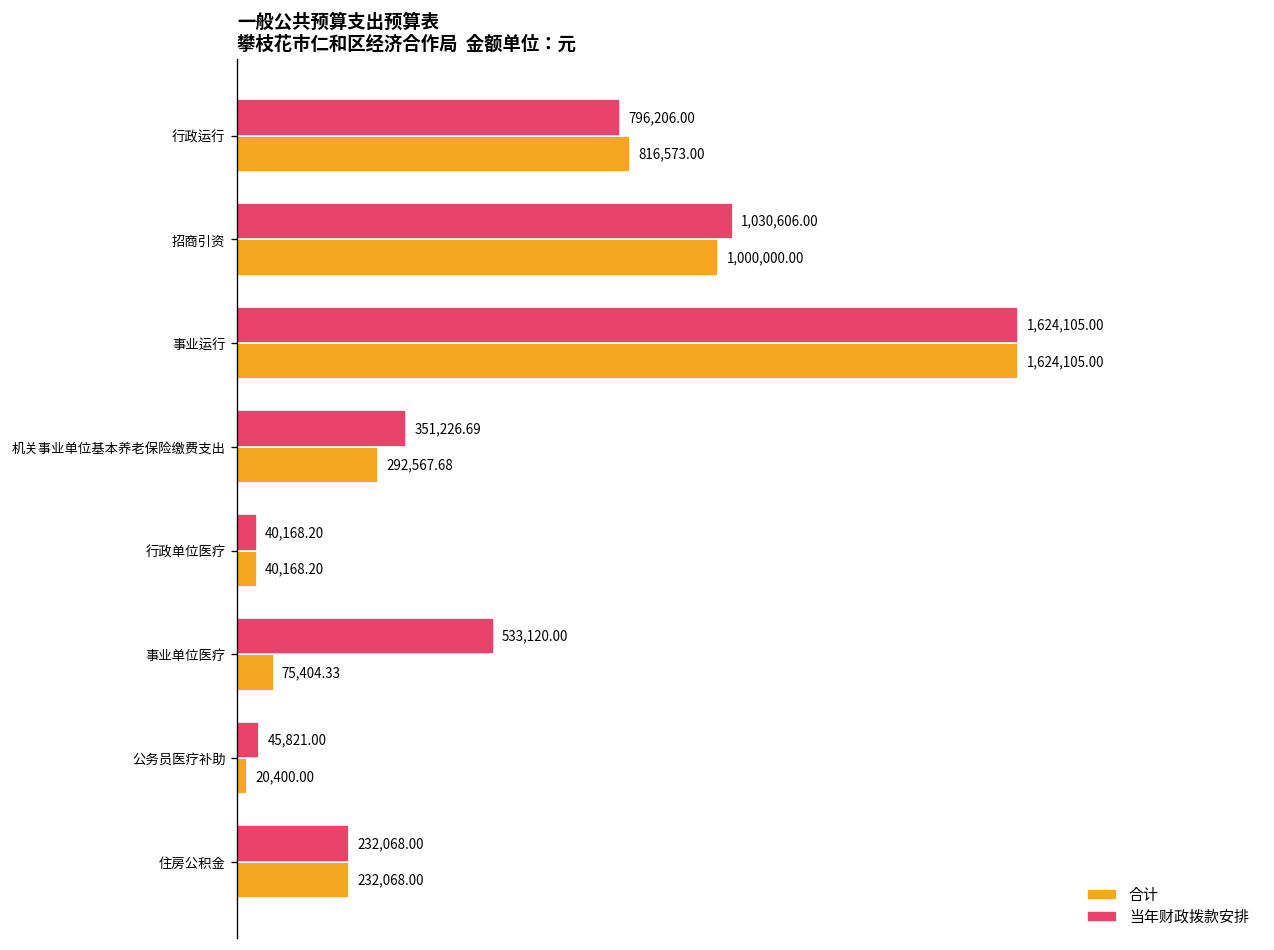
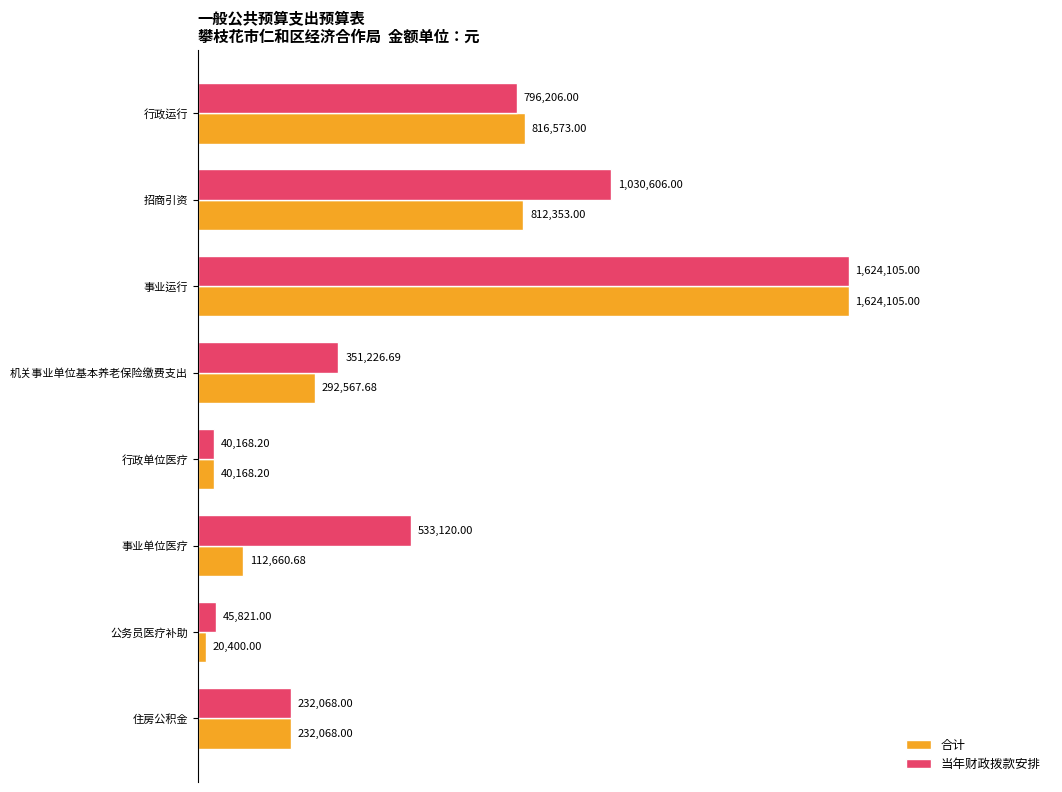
  {
    "合计": {
      "行政运行": "816,573.00",
-     "招商引资": "1,000,000.00",
+     "招商引资": "812,353.00",
      "事业运行": "1,624,105.00",
      "机关事业单位基本养老保险缴费支出": "292,567.68",
      "行政单位医疗": "40,168.20",
-     "事业单位医疗": "75,404.33",
+     "事业单位医疗": "112,660.68",
      "公务员医疗补助": "20,400.00",
      "住房公积金": "232,068.00"
    },
    "当年财政拨款安排": {
      "行政运行": "796,206.00",
      "招商引资": "1,030,606.00",
      "事业运行": "1,624,105.00",
      "机关事业单位基本养老保险缴费支出": "351,226.69",
      "行政单位医疗": "40,168.20",
      "事业单位医疗": "533,120.00",
      "公务员医疗补助": "45,821.00",
      "住房公积金": "232,068.00"
    }
  }
